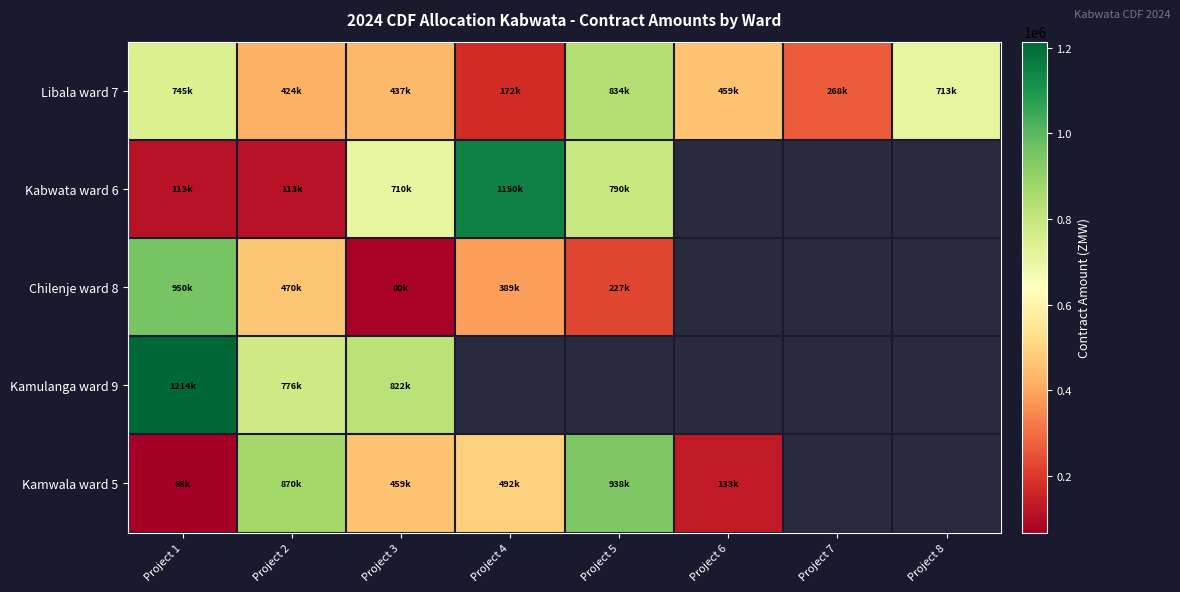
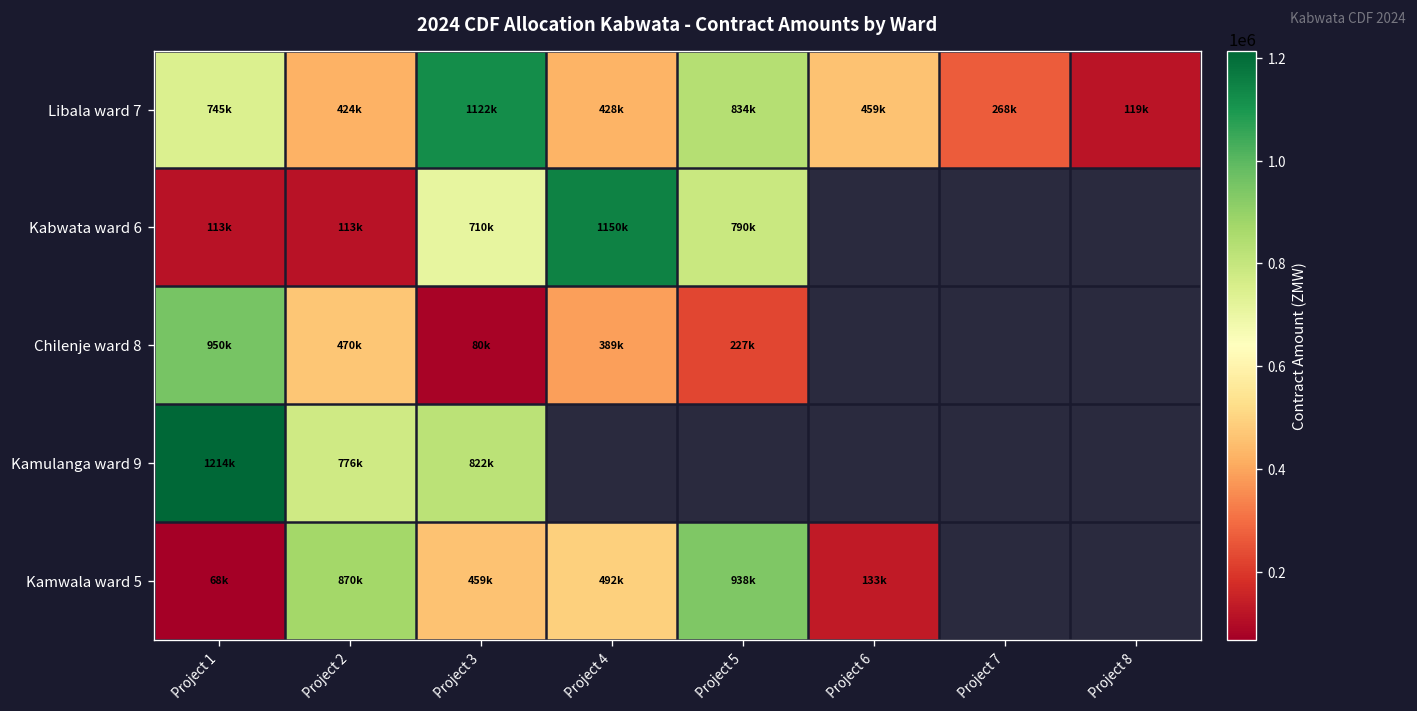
  {
    "Libala ward 7": {
      "Project 1": "745k",
      "Project 2": "424k",
-     "Project 3": "437k",
-     "Project 4": "172k",
+     "Project 3": "1122k",
+     "Project 4": "428k",
      "Project 5": "834k",
      "Project 6": "459k",
      "Project 7": "268k",
-     "Project 8": "713k"
+     "Project 8": "119k"
    },
    "Kabwata ward 6": {
      "Project 1": "113k",
      "Project 2": "113k",
      "Project 3": "710k",
      "Project 4": "1150k",
      "Project 5": "790k"
    },
    "Chilenje ward 8": {
      "Project 1": "950k",
      "Project 2": "470k",
      "Project 3": "80k",
      "Project 4": "389k",
      "Project 5": "227k"
    },
    "Kamulanga ward 9": {
      "Project 1": "1214k",
      "Project 2": "776k",
      "Project 3": "822k"
    },
    "Kamwala ward 5": {
      "Project 1": "68k",
      "Project 2": "870k",
      "Project 3": "459k",
      "Project 4": "492k",
      "Project 5": "938k",
      "Project 6": "133k"
    }
  }
